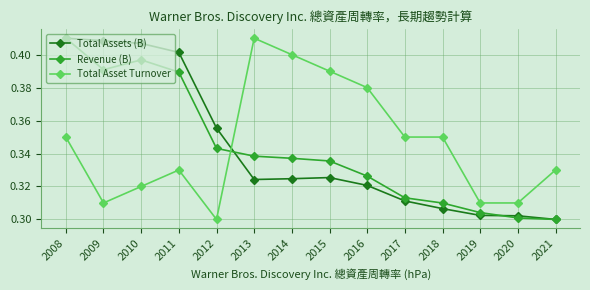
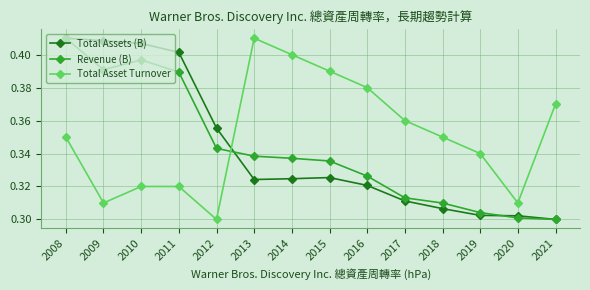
  {
    "Total Asset Turnover": {
      "2008": 0.35,
      "2009": 0.31,
      "2010": 0.32,
-     "2011": 0.33,
+     "2011": 0.32,
      "2012": 0.30,
      "2013": 0.41,
      "2014": 0.40,
      "2015": 0.39,
      "2016": 0.38,
-     "2017": 0.35,
+     "2017": 0.36,
      "2018": 0.35,
-     "2019": 0.31,
+     "2019": 0.34,
      "2020": 0.31,
-     "2021": 0.33
+     "2021": 0.37
    }
  }
